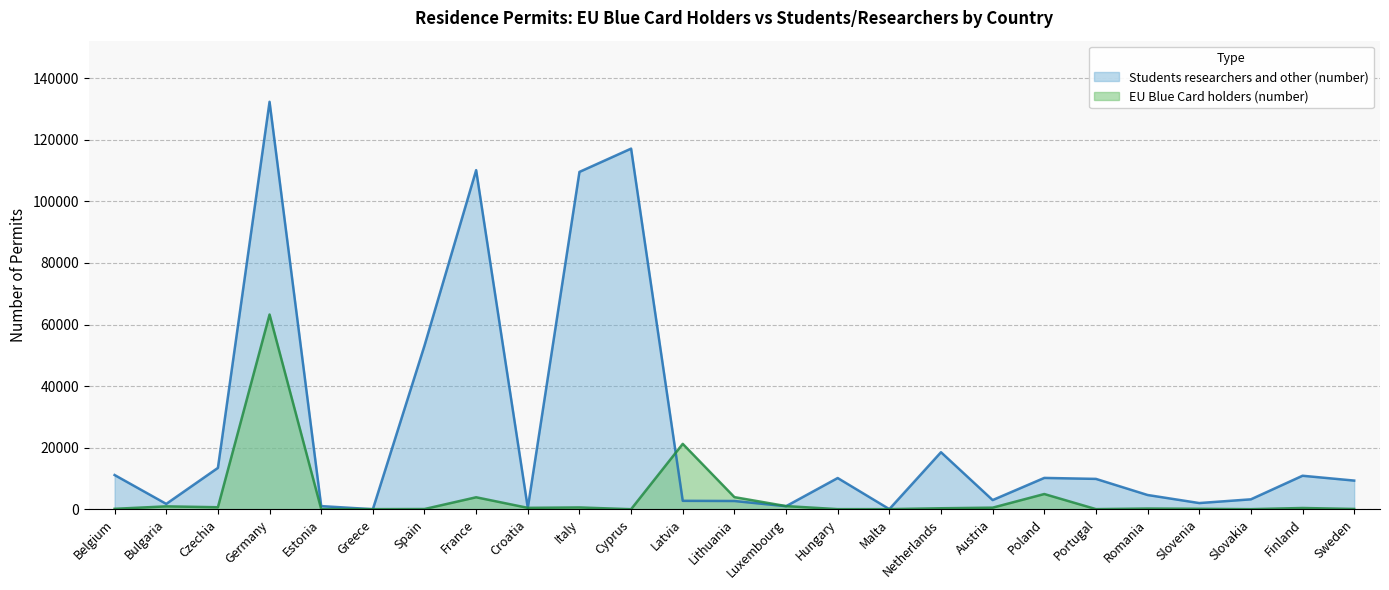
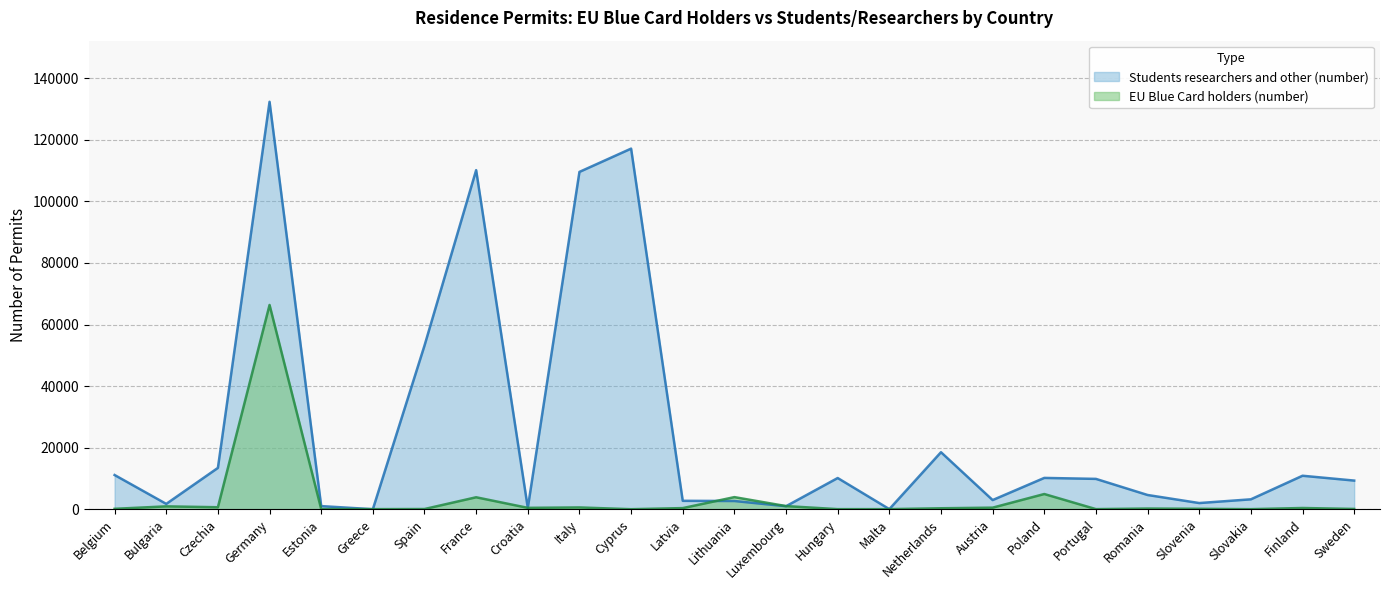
  {
    "Students researchers and other (number)": {
      "Belgium": 11000,
      "Czechia": 13000,
      "Germany": 132000,
      "Estonia": 1000,
      "Spain": 53000,
      "France": 110000,
      "Italy": 110000,
      "Cyprus": 117000,
      "Latvia": 3000,
      "Lithuania": 3000,
      "Hungary": 10000,
      "Netherlands": 19000,
      "Austria": 3000,
      "Poland": 10000,
      "Portugal": 10000,
      "Romania": 5000,
      "Slovenia": 2000,
      "Slovakia": 3000,
      "Finland": 11000,
      "Sweden": 9000
    },
    "EU Blue Card holders (number)": {
      "Belgium": 0,
      "Czechia": 1000,
-     "Germany": 63000,
+     "Germany": 66000,
      "Estonia": 0,
      "Spain": 0,
      "France": 4000,
      "Italy": 1000,
      "Cyprus": 0,
-     "Latvia": 21000,
+     "Latvia": 0,
      "Lithuania": 4000,
      "Hungary": 0,
      "Netherlands": 0,
      "Austria": 1000,
      "Poland": 5000,
      "Portugal": 0,
      "Romania": 0,
      "Slovenia": 0,
      "Slovakia": 0,
      "Finland": 0,
      "Sweden": 0
    }
  }
